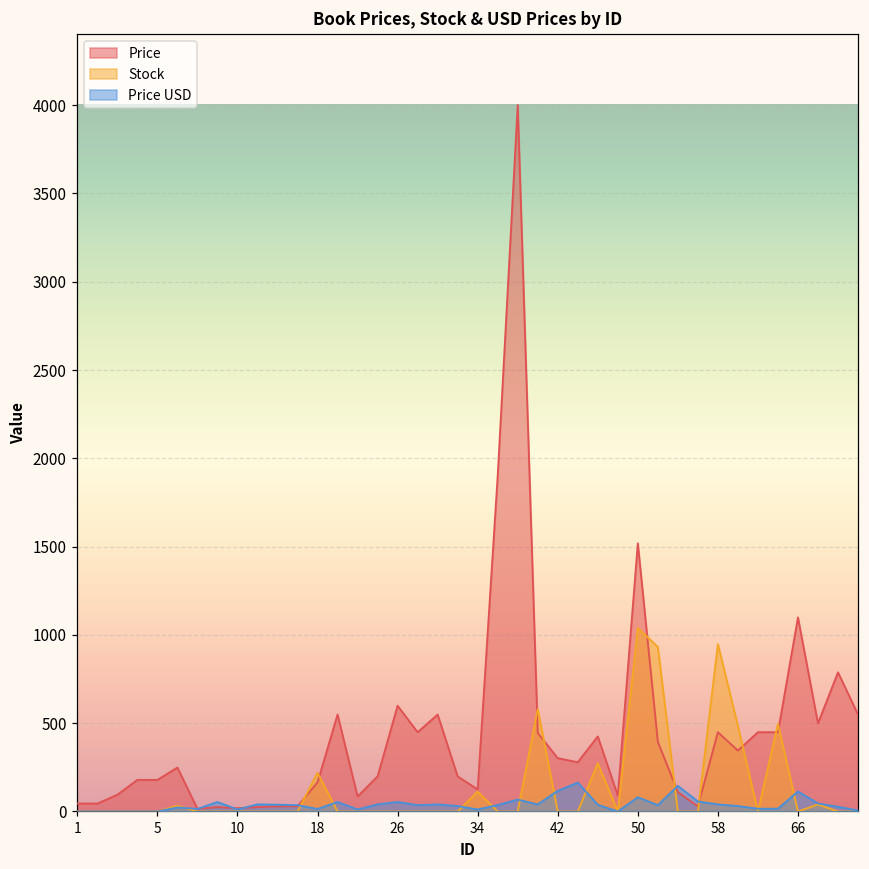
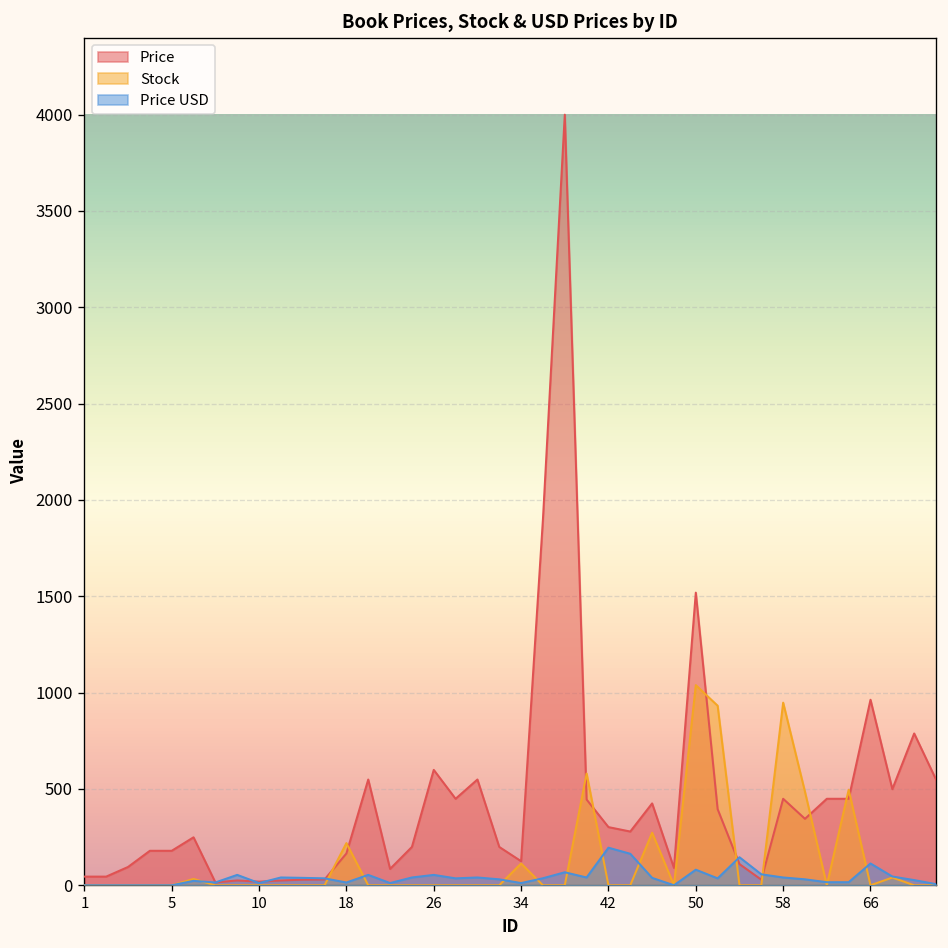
  {
    "Price": {
      "42": 300,
      "50": 1520,
      "58": 450,
-     "66": 1100
+     "66": 960
    },
    "Stock": {
      "42": 0,
      "50": 1040,
      "58": 950,
      "66": 0
    },
    "Price USD": {
-     "42": 120,
+     "42": 200,
      "50": 80,
      "58": 40,
      "66": 110
    }
  }
